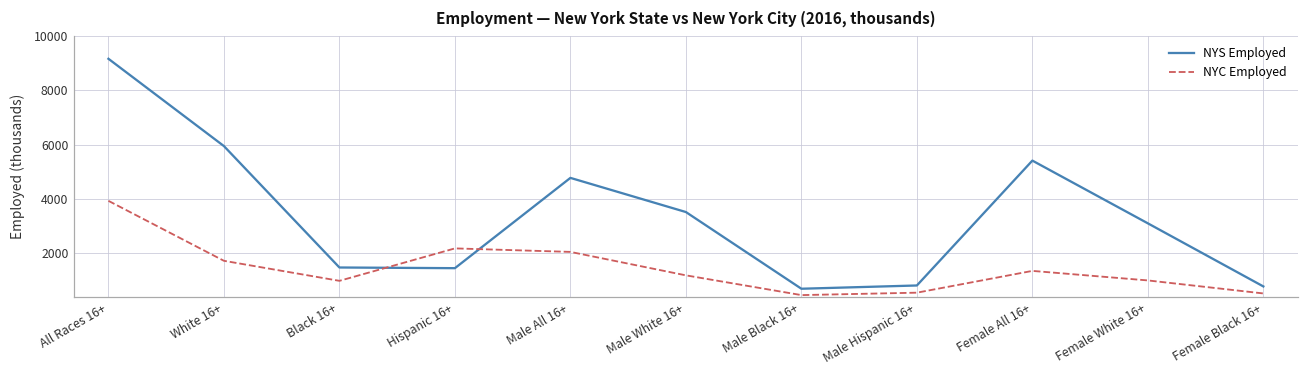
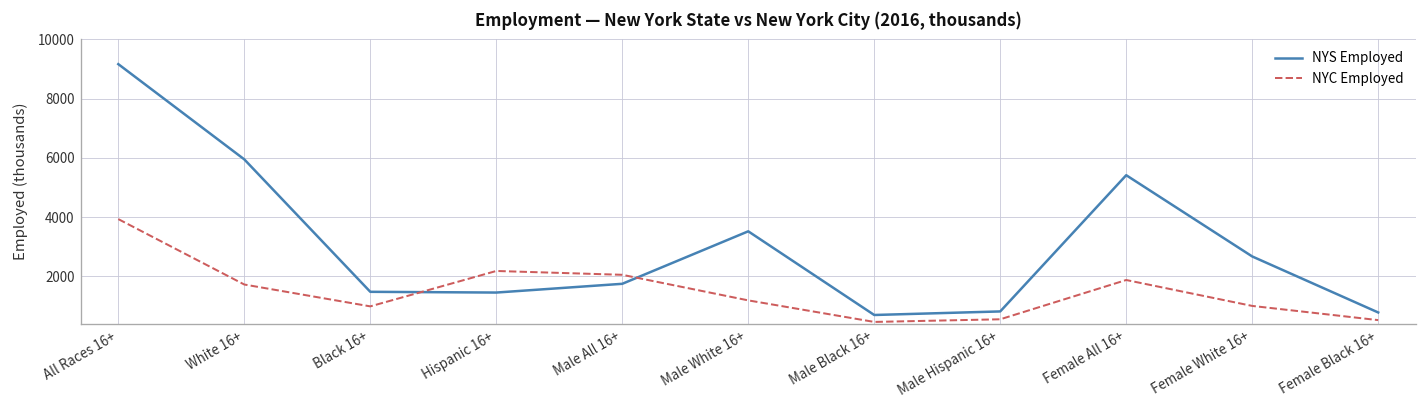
  {
    "NYS Employed": {
      "All Races 16+": 9200,
      "White 16+": 5900,
      "Black 16+": 1500,
      "Hispanic 16+": 1500,
-     "Male All 16+": 4800,
+     "Male All 16+": 1800,
      "Male White 16+": 3500,
      "Male Black 16+": 700,
      "Male Hispanic 16+": 800,
      "Female All 16+": 5400,
-     "Female White 16+": 3100,
+     "Female White 16+": 2700,
      "Female Black 16+": 800
    },
    "NYC Employed": {
      "All Races 16+": 3900,
      "White 16+": 1700,
      "Black 16+": 1000,
      "Hispanic 16+": 2200,
      "Male All 16+": 2100,
      "Male White 16+": 1200,
      "Male Black 16+": 500,
      "Male Hispanic 16+": 600,
-     "Female All 16+": 1400,
+     "Female All 16+": 1900,
      "Female White 16+": 1000,
      "Female Black 16+": 500
    }
  }
